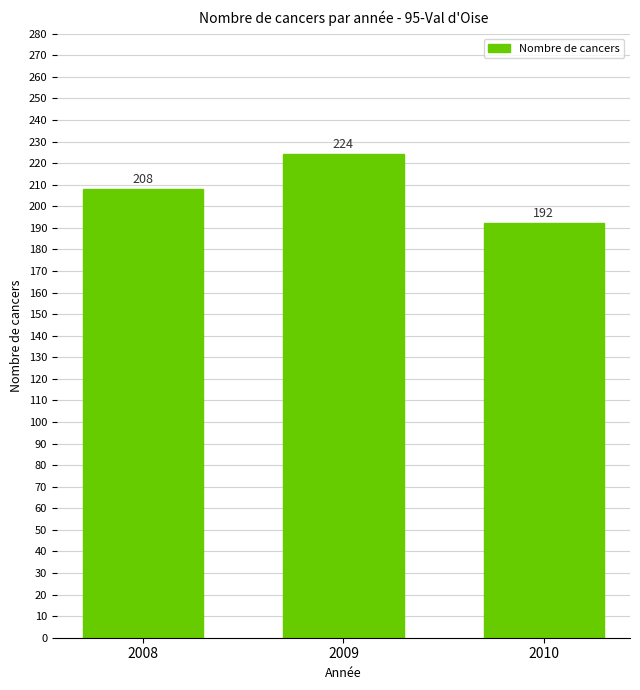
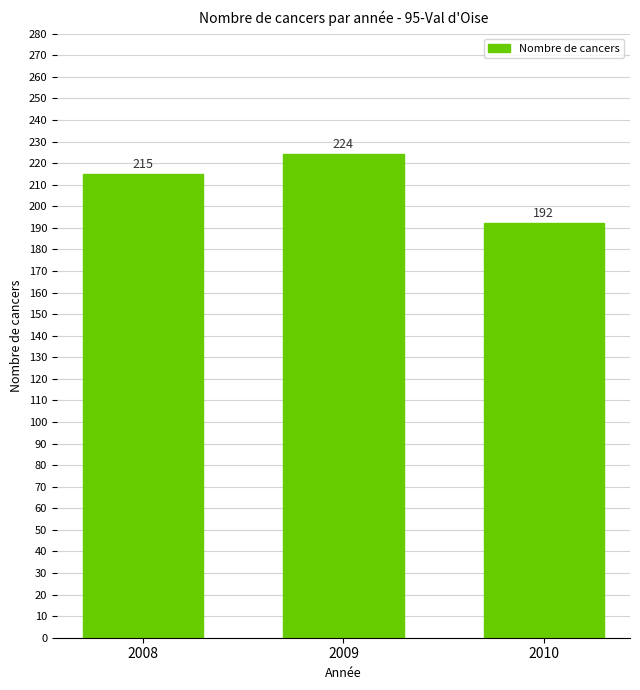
  {
-   "2008": 208,
+   "2008": 215,
    "2009": 224,
    "2010": 192
  }
